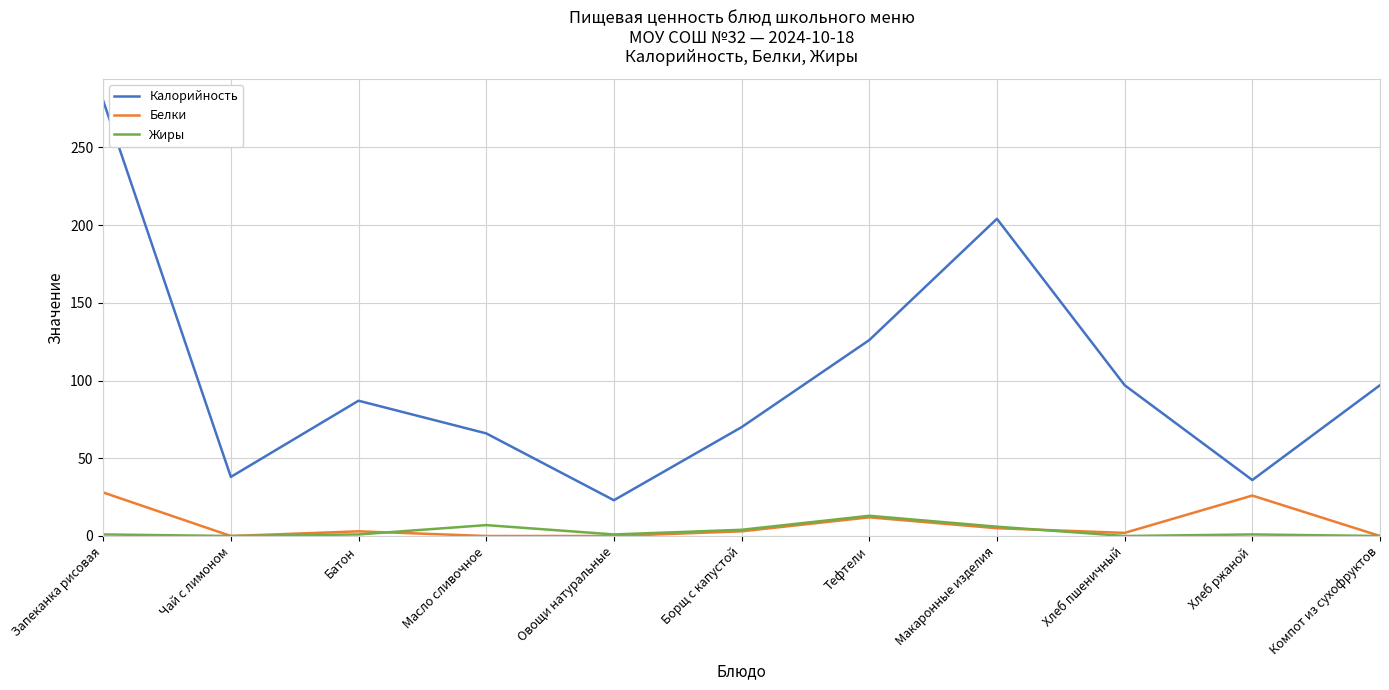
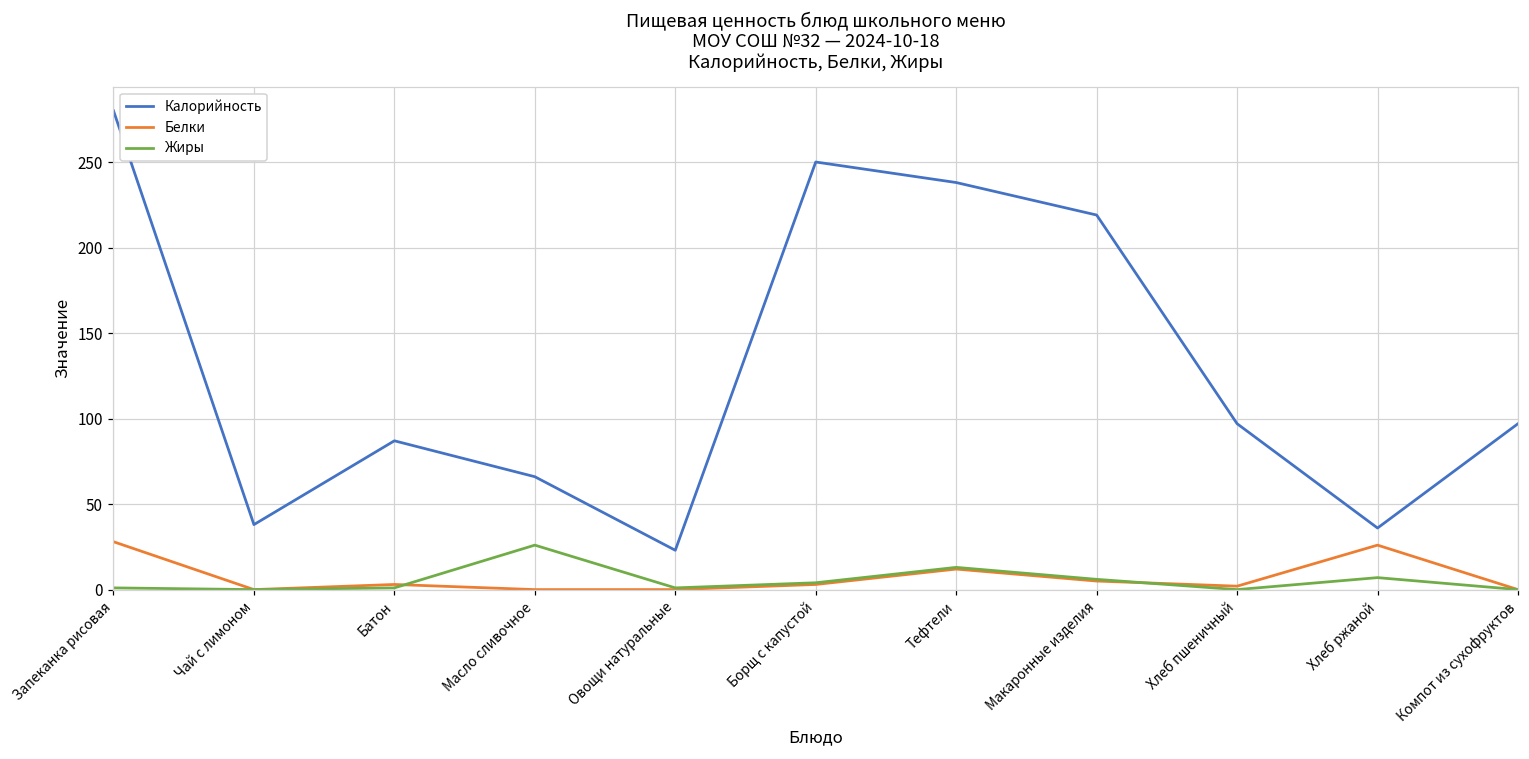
  {
    "Калорийность": {
      "Запеканка рисовая": 280,
      "Чай с лимоном": 38,
      "Батон": 87,
      "Масло сливочное": 66,
      "Овощи натуральные": 23,
-     "Борщ с капустой": 70,
-     "Тефтели": 126,
-     "Макаронные изделия": 204,
+     "Борщ с капустой": 250,
+     "Тефтели": 238,
+     "Макаронные изделия": 219,
      "Хлеб пшеничный": 97,
      "Хлеб ржаной": 36,
      "Компот из сухофруктов": 97
    },
    "Белки": {
      "Запеканка рисовая": 28,
      "Батон": 3,
      "Масло сливочное": 0,
      "Хлеб пшеничный": 2,
      "Хлеб ржаной": 26
    },
    "Жиры": {
      "Запеканка рисовая": 1,
      "Батон": 1,
-     "Масло сливочное": 7,
+     "Масло сливочное": 26,
      "Хлеб пшеничный": 0,
-     "Хлеб ржаной": 1
+     "Хлеб ржаной": 7
    }
  }
